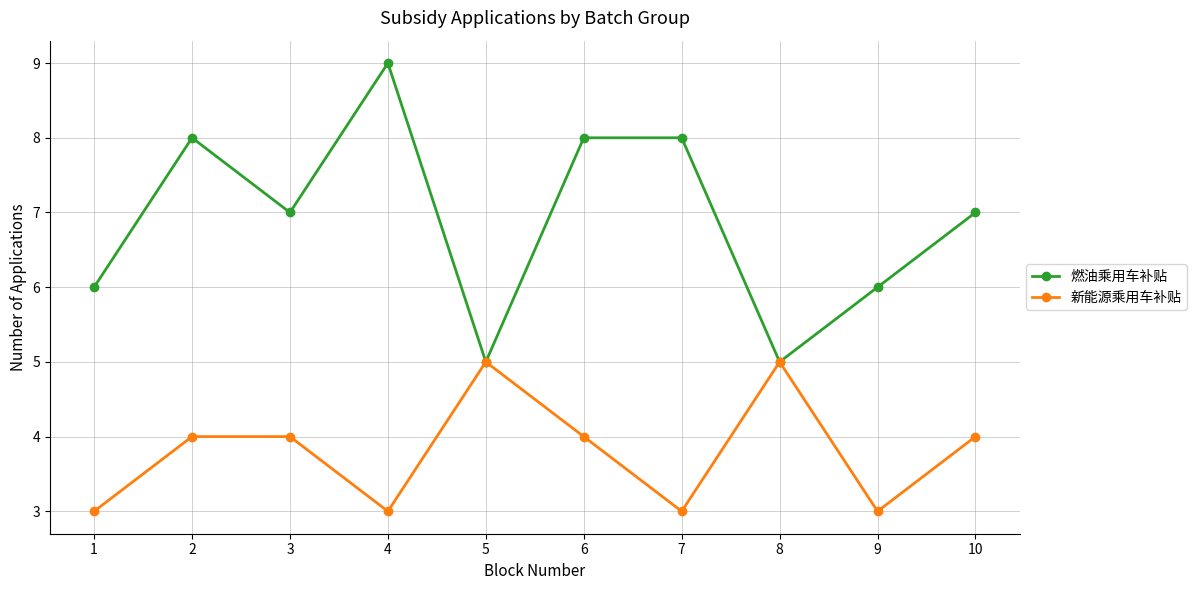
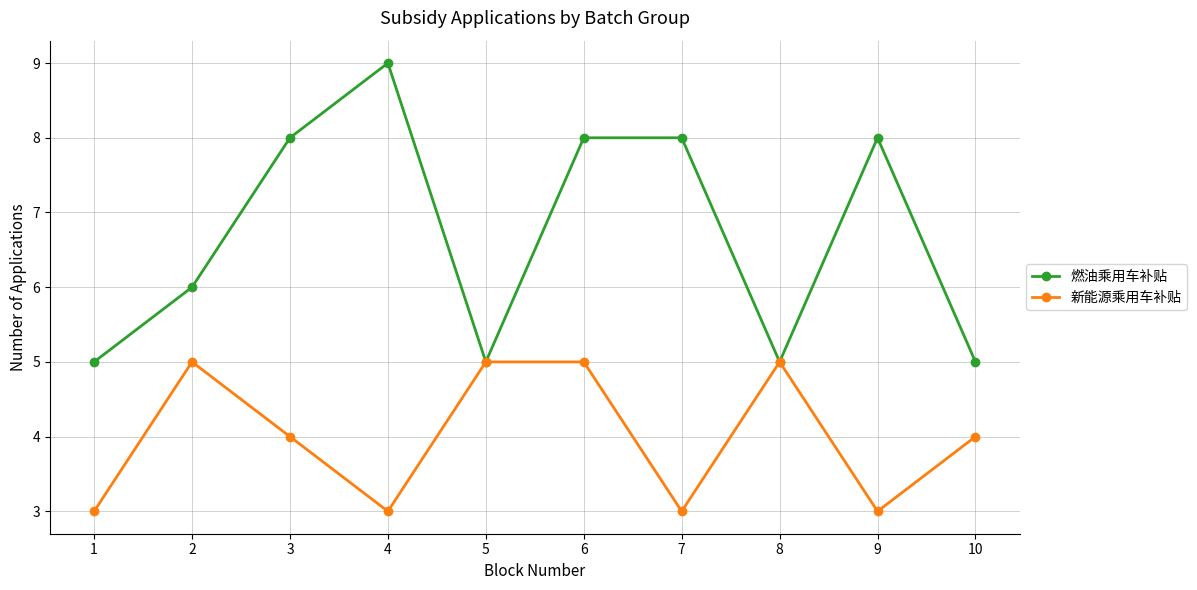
  {
    "燃油乘用车补贴": {
-     "1": 6,
-     "2": 8,
-     "3": 7,
+     "1": 5,
+     "2": 6,
+     "3": 8,
      "4": 9,
      "6": 8,
      "7": 8,
-     "9": 6,
-     "10": 7
+     "9": 8,
+     "10": 5
    },
    "新能源乘用车补贴": {
      "1": 3,
-     "2": 4,
+     "2": 5,
      "3": 4,
      "4": 3,
-     "6": 4,
+     "6": 5,
      "7": 3,
      "9": 3,
      "10": 4
    }
  }
